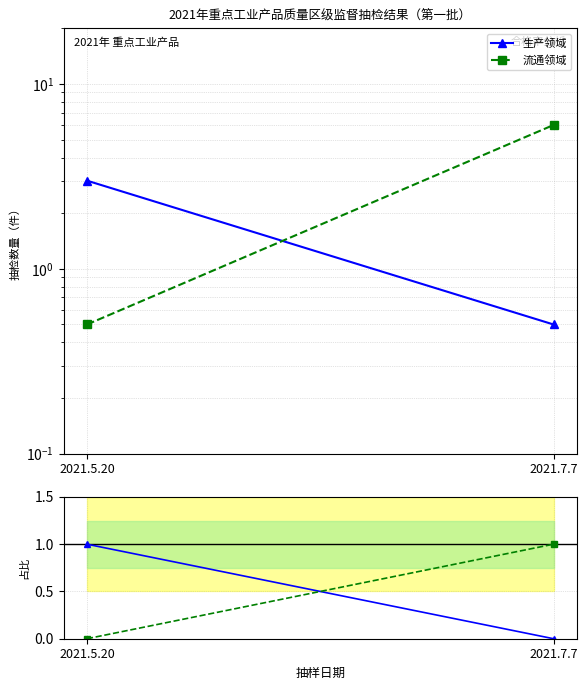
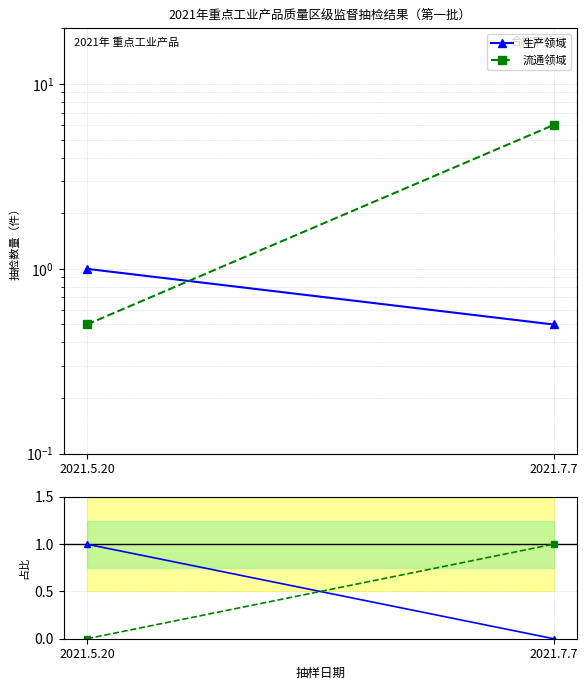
  {
    "2021年重点工业产品质量区级监督抽检结果（第一批）": {
      "生产领域": {
-       "2021.5.20": 3,
+       "2021.5.20": 1,
        "2021.7.7": 0.50
      },
      "流通领域": {
        "2021.5.20": 0.50,
        "2021.7.7": 6
      }
    }
  }
